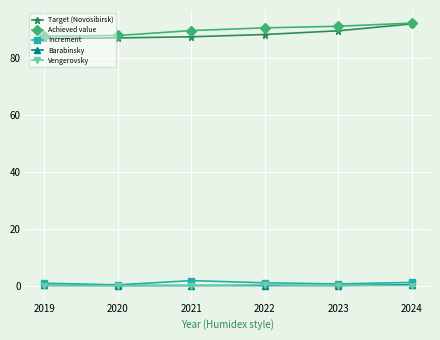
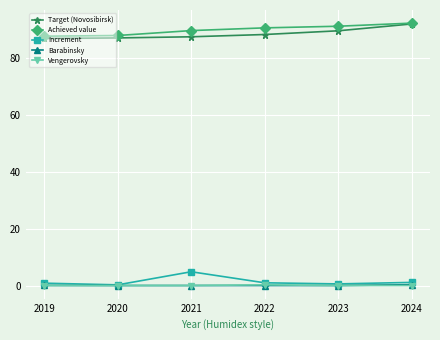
  {
    "Increment": {
-     "2021": 2
+     "2021": 5
    }
  }
